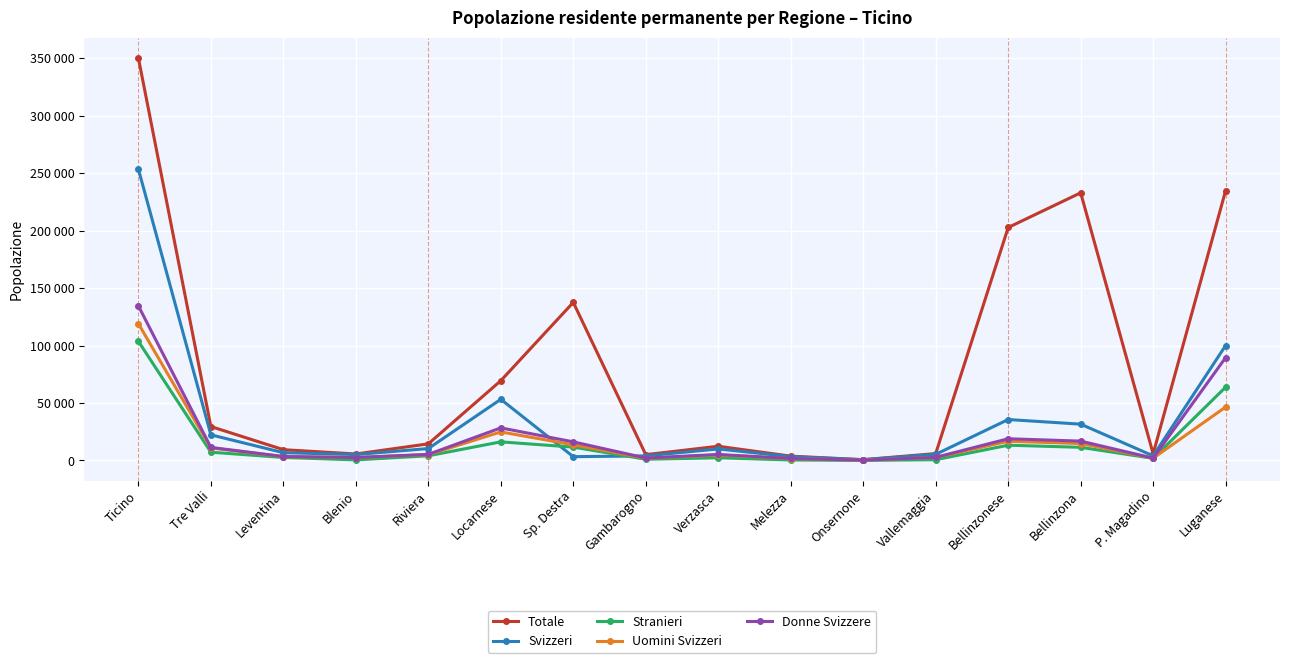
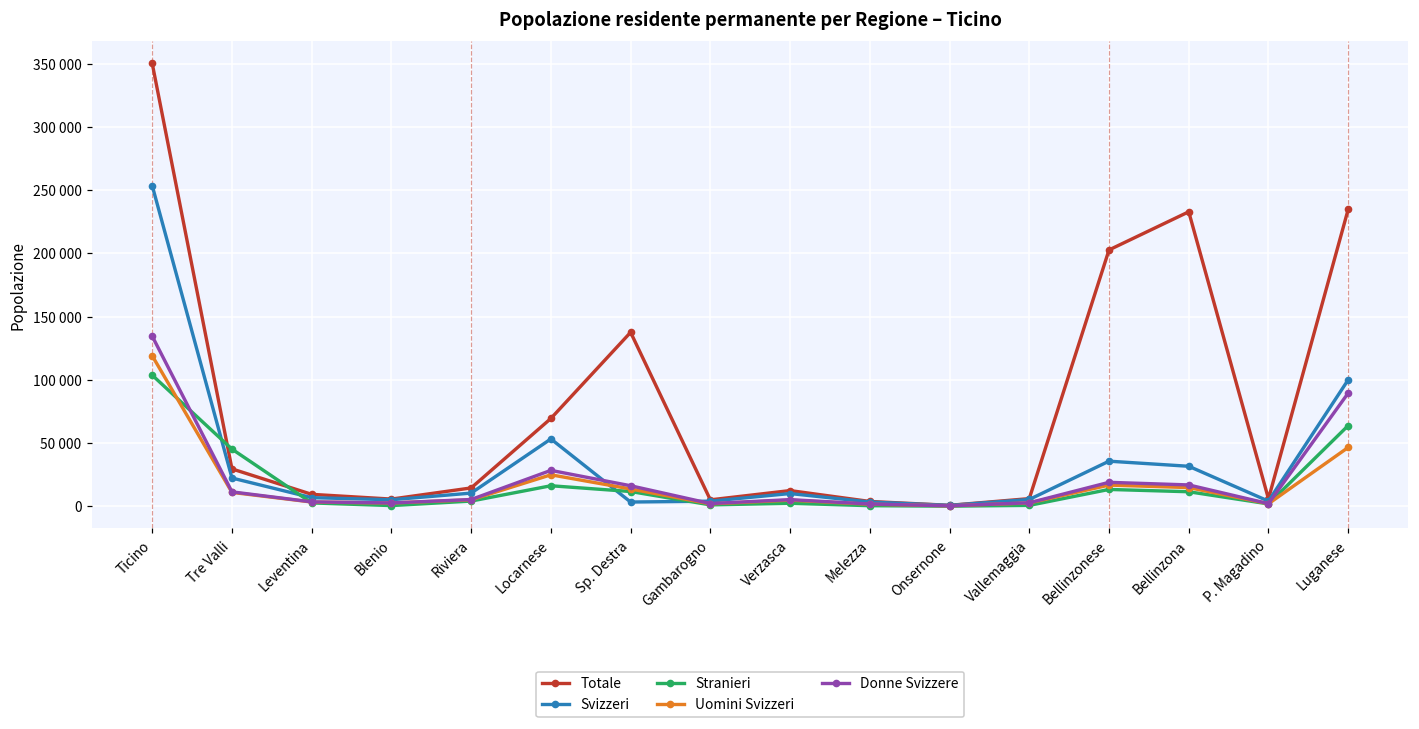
  {
    "Totale": {
      "Ticino": 350000,
      "Tre Valli": 30000,
      "Leventina": 9000,
      "Riviera": 14000,
      "Locarnese": 69000,
      "Sp. Destra": 138000,
      "Verzasca": 12000,
      "Bellinzonese": 203000,
      "Bellinzona": 233000,
      "Luganese": 235000
    },
    "Svizzeri": {
      "Ticino": 254000,
      "Tre Valli": 22000,
      "Leventina": 7000,
      "Riviera": 10000,
      "Locarnese": 53000,
      "Sp. Destra": 3000,
      "Verzasca": 10000,
      "Bellinzonese": 36000,
      "Bellinzona": 32000,
      "Luganese": 100000
    },
    "Stranieri": {
      "Ticino": 104000,
-     "Tre Valli": 7000,
+     "Tre Valli": 45000,
      "Locarnese": 16000,
      "Verzasca": 2000,
      "Bellinzonese": 13000,
      "Bellinzona": 11000,
      "Luganese": 64000
    },
    "Uomini Svizzeri": {
      "Ticino": 119000,
      "Locarnese": 25000,
      "Luganese": 47000
    },
    "Donne Svizzere": {
      "Ticino": 135000,
      "Locarnese": 28000,
      "Sp. Destra": 16000,
      "Luganese": 90000
    }
  }
